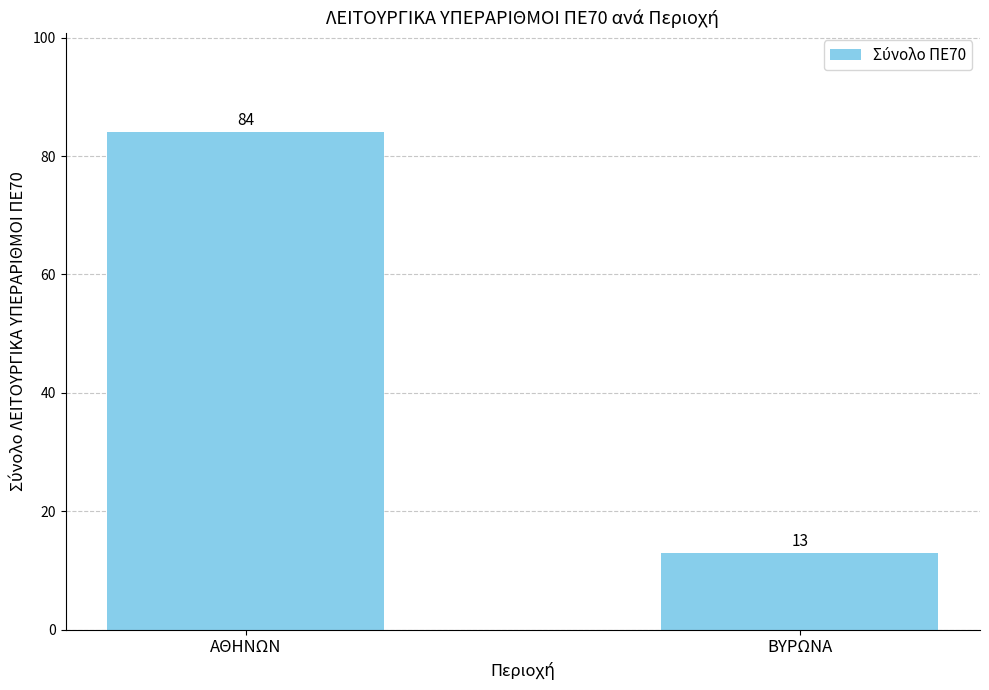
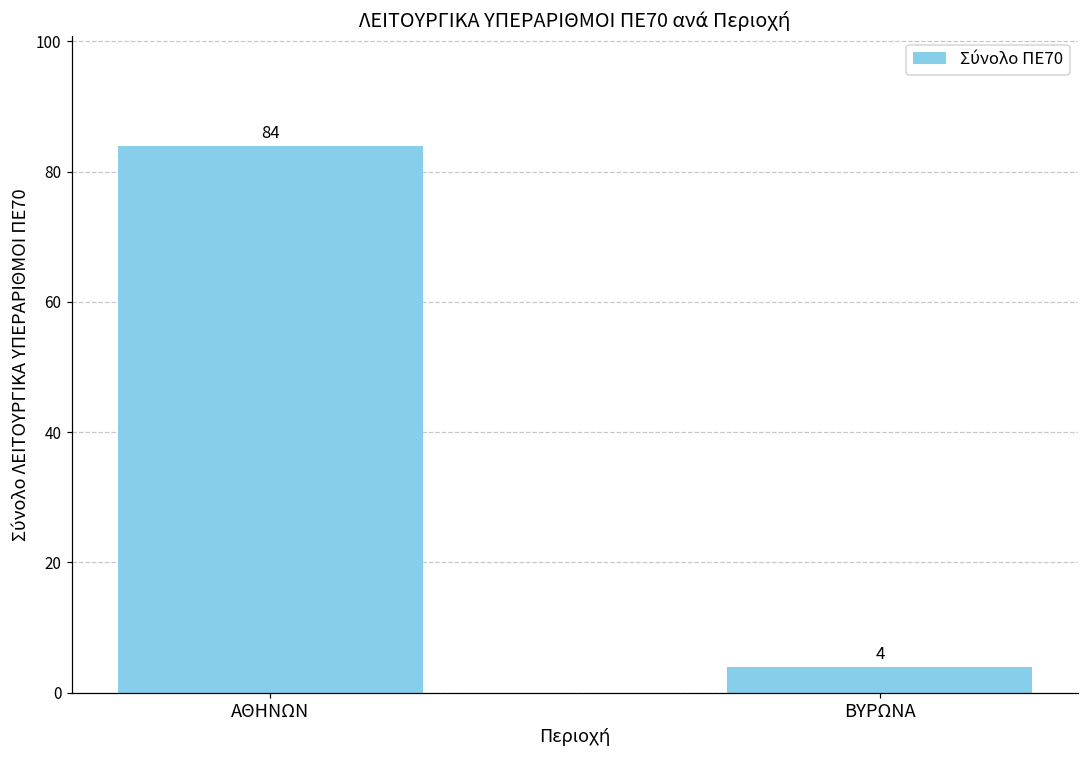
  {
    "ΑΘΗΝΩΝ": 84,
-   "ΒΥΡΩΝΑ": 13
+   "ΒΥΡΩΝΑ": 4
  }
